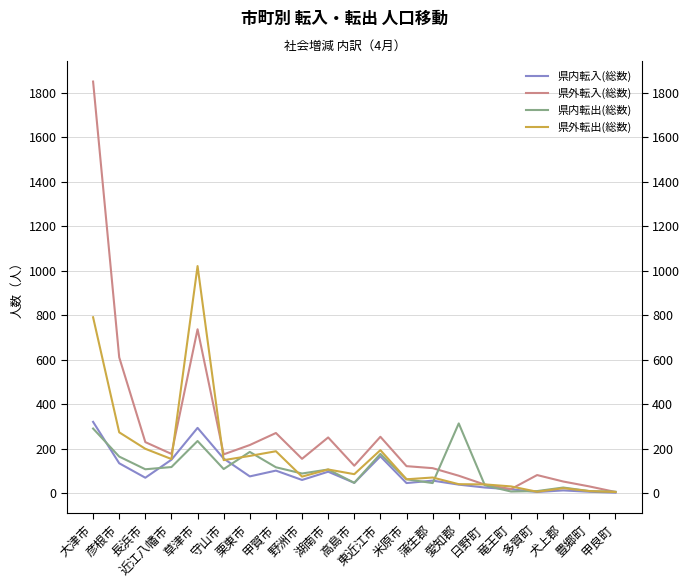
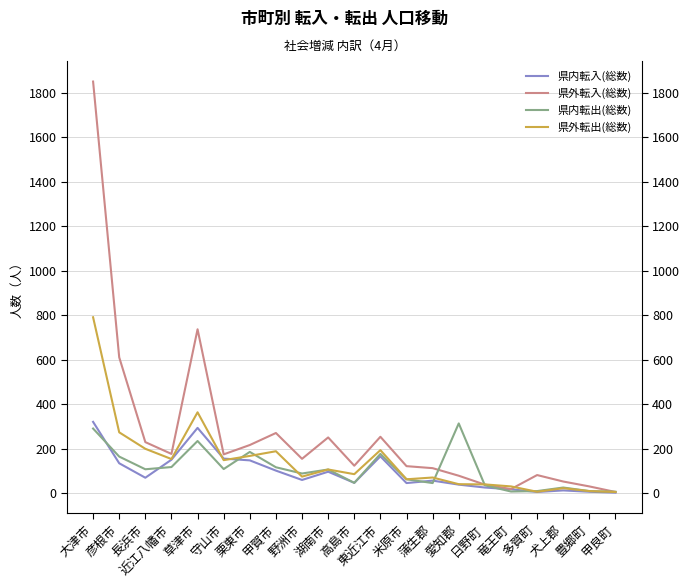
  {
    "県内転入(総数)": {
      "大津市": 320,
      "彦根市": 140,
      "長浜市": 70,
      "草津市": 290,
-     "栗東市": 80,
+     "栗東市": 150,
      "甲賀市": 100,
      "野洲市": 60,
      "米原市": 50
    },
    "県外転入(総数)": {
      "大津市": 1850,
      "彦根市": 610,
      "長浜市": 230,
      "近江八幡市": 180,
      "草津市": 740,
      "守山市": 180,
      "栗東市": 220,
      "甲賀市": 270,
      "野洲市": 160,
      "湖南市": 250,
      "高島市": 120,
      "東近江市": 250,
      "米原市": 120,
      "蒲生郡": 110,
      "愛知郡": 80,
      "多賀町": 80,
      "犬上郡": 50,
      "豊郷町": 30
    },
    "県内転出(総数)": {
      "大津市": 290,
      "彦根市": 170,
      "長浜市": 110,
      "近江八幡市": 120,
      "草津市": 240,
      "守山市": 110,
      "栗東市": 190,
      "甲賀市": 120,
      "野洲市": 90,
      "愛知郡": 310
    },
    "県外転出(総数)": {
      "大津市": 790,
      "彦根市": 270,
      "長浜市": 200,
-     "草津市": 1020,
+     "草津市": 360,
      "栗東市": 170,
      "甲賀市": 190,
      "野洲市": 80,
      "高島市": 90,
      "東近江市": 190,
      "蒲生郡": 70,
      "竜王町": 30
    }
  }
